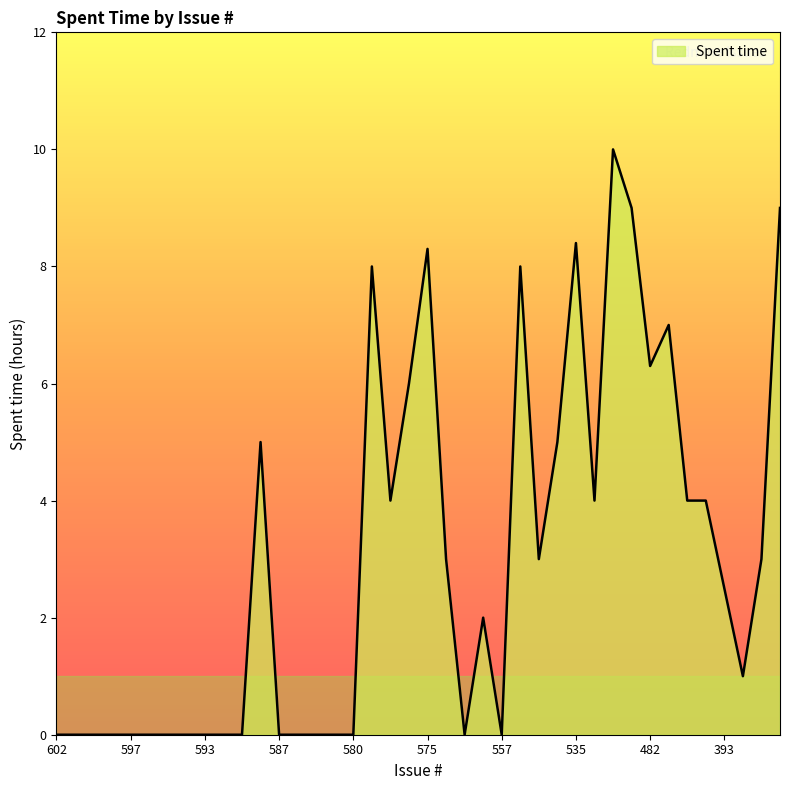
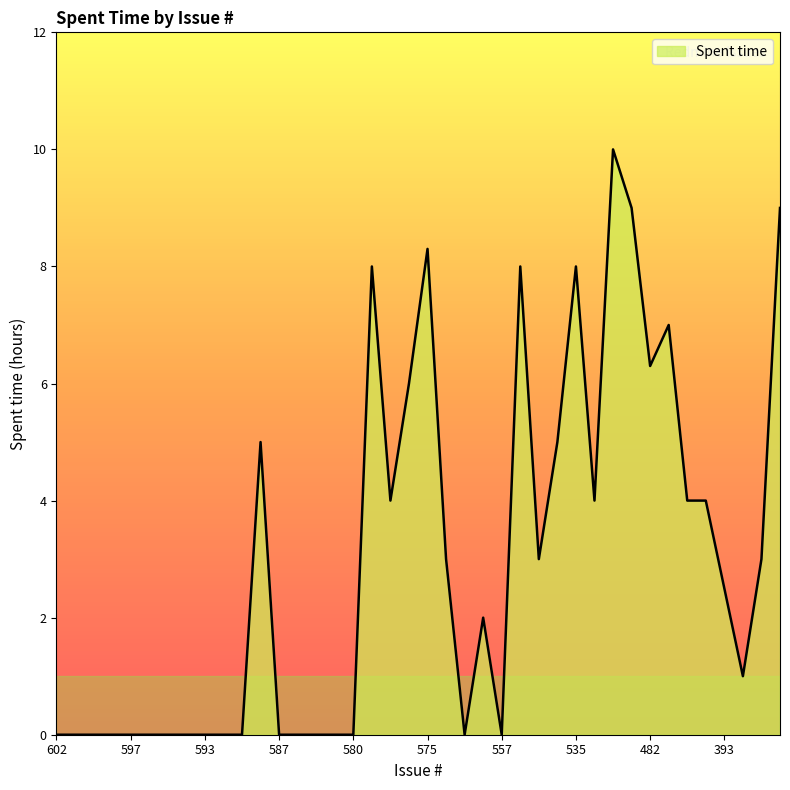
  {
    "602": 0.0,
    "597": 0.0,
    "593": 0.0,
    "587": 0.0,
    "580": 0.0,
    "575": 8.3,
    "557": 0.0,
-   "535": 8.4,
+   "535": 8.0,
    "482": 6.3,
    "393": 2.5
  }
